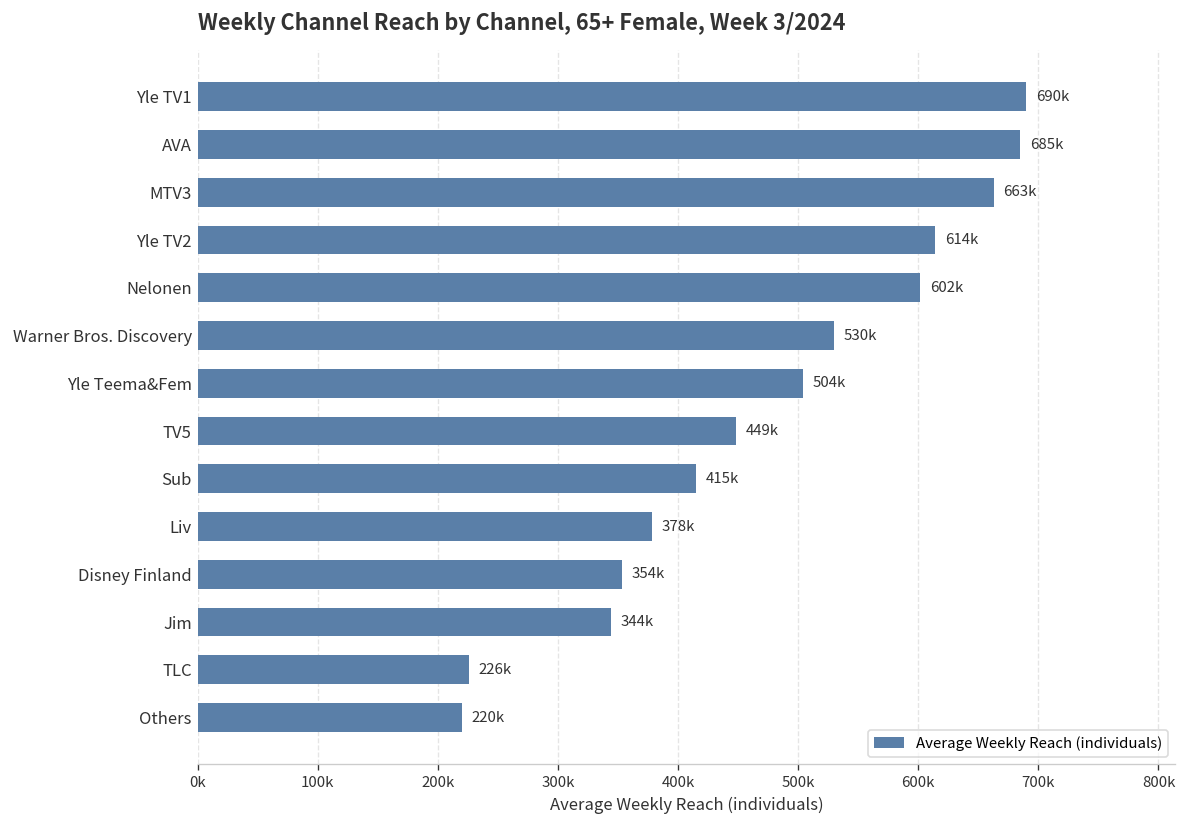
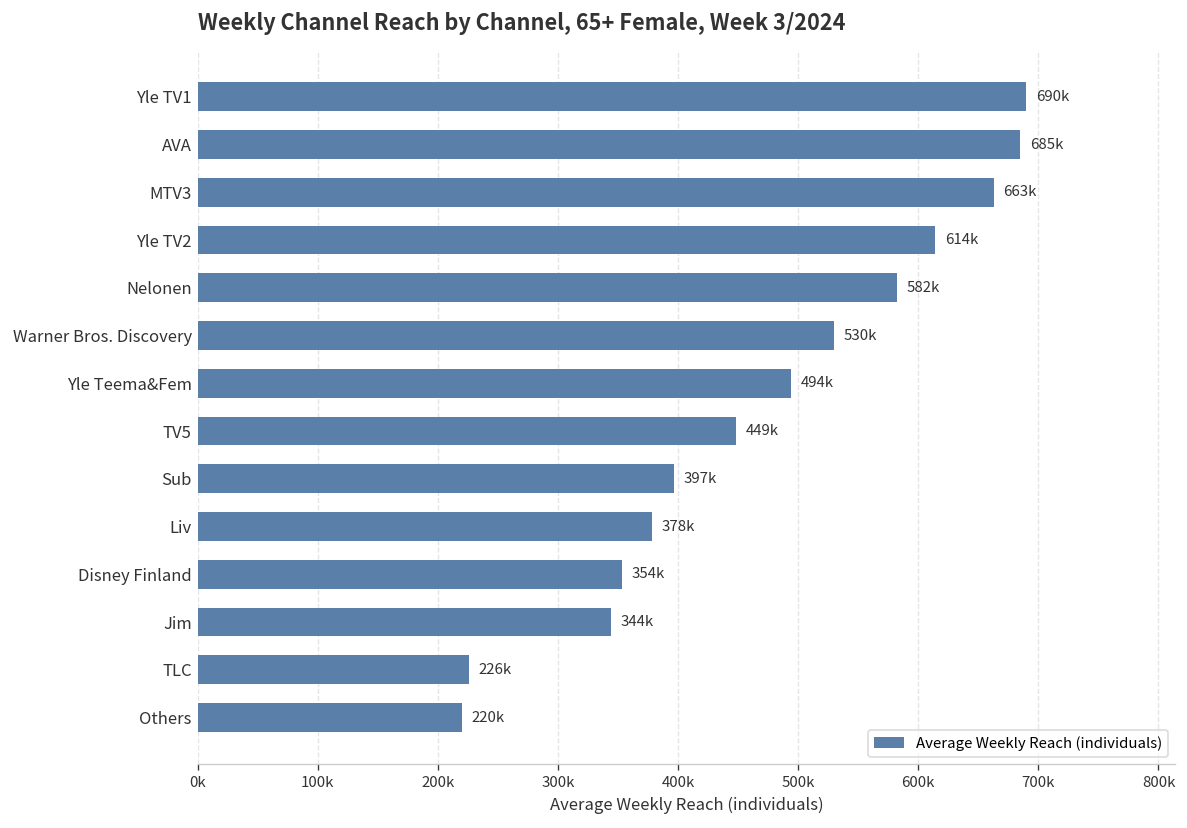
  {
    "Yle TV1": "690k",
    "AVA": "685k",
    "MTV3": "663k",
    "Yle TV2": "614k",
-   "Nelonen": "602k",
+   "Nelonen": "582k",
    "Warner Bros. Discovery": "530k",
-   "Yle Teema&Fem": "504k",
+   "Yle Teema&Fem": "494k",
    "TV5": "449k",
-   "Sub": "415k",
+   "Sub": "397k",
    "Liv": "378k",
    "Disney Finland": "354k",
    "Jim": "344k",
    "TLC": "226k",
    "Others": "220k"
  }
